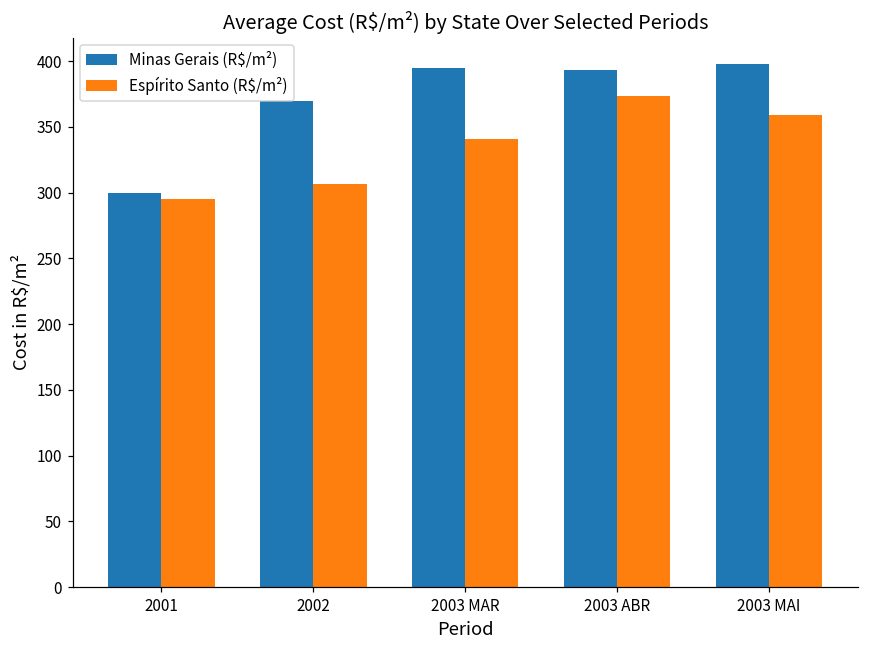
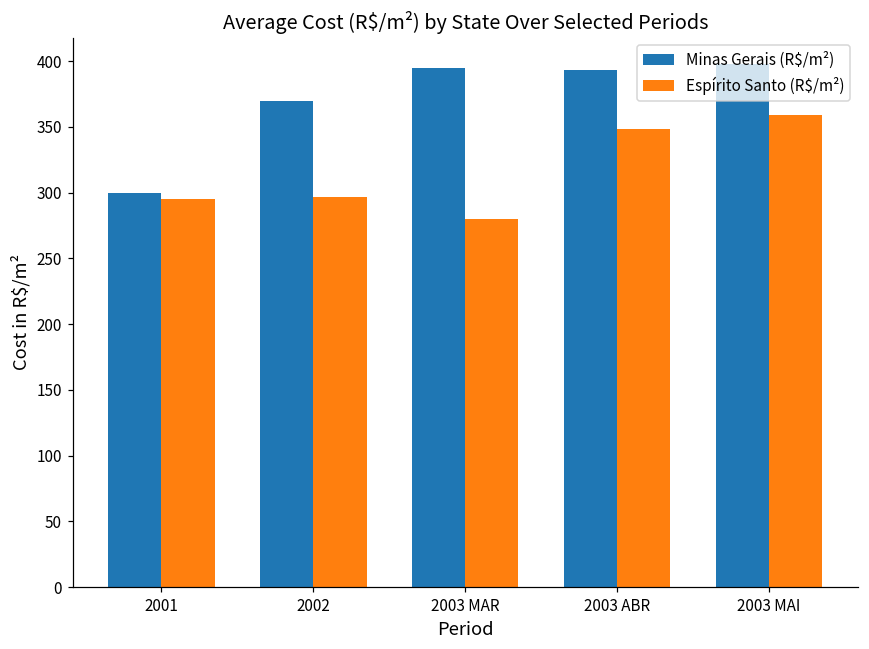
  {
    "Minas Gerais (R$/m²)": {
      "2001": 300,
      "2002": 370,
      "2003 MAR": 395,
      "2003 ABR": 393,
      "2003 MAI": 398
    },
    "Espírito Santo (R$/m²)": {
      "2001": 295,
-     "2002": 307,
-     "2003 MAR": 341,
-     "2003 ABR": 374,
+     "2002": 297,
+     "2003 MAR": 280,
+     "2003 ABR": 349,
      "2003 MAI": 359
    }
  }
